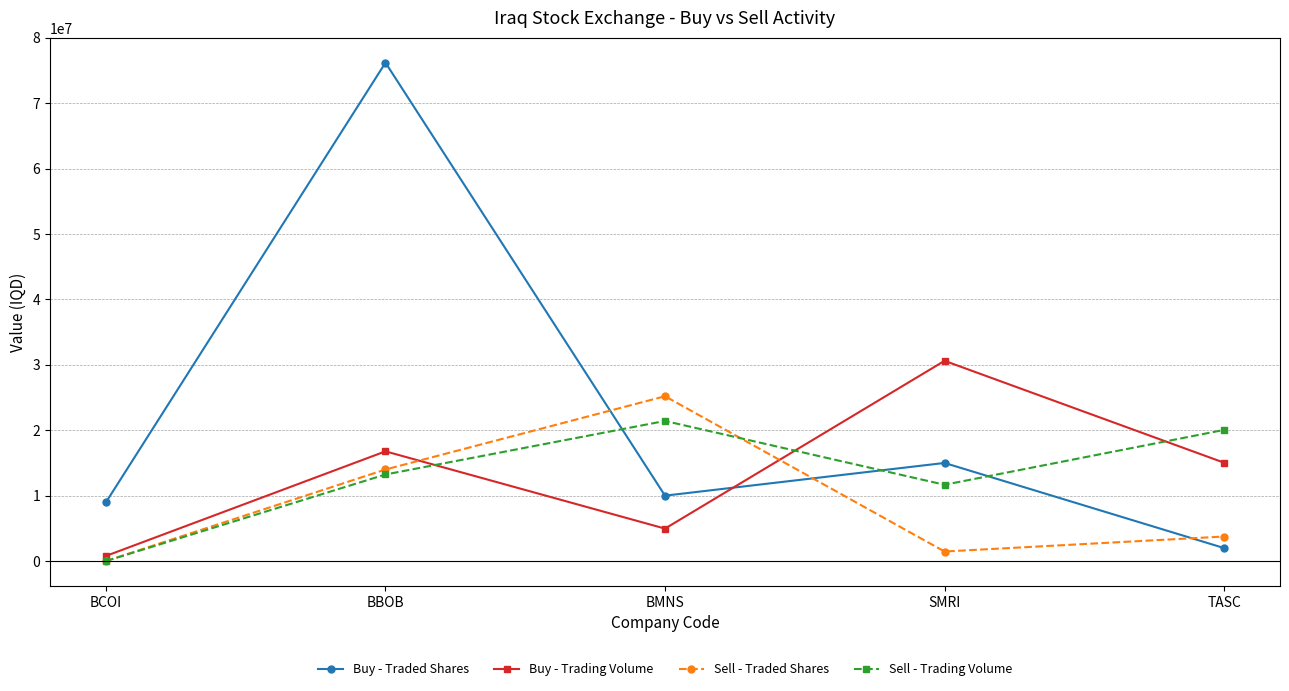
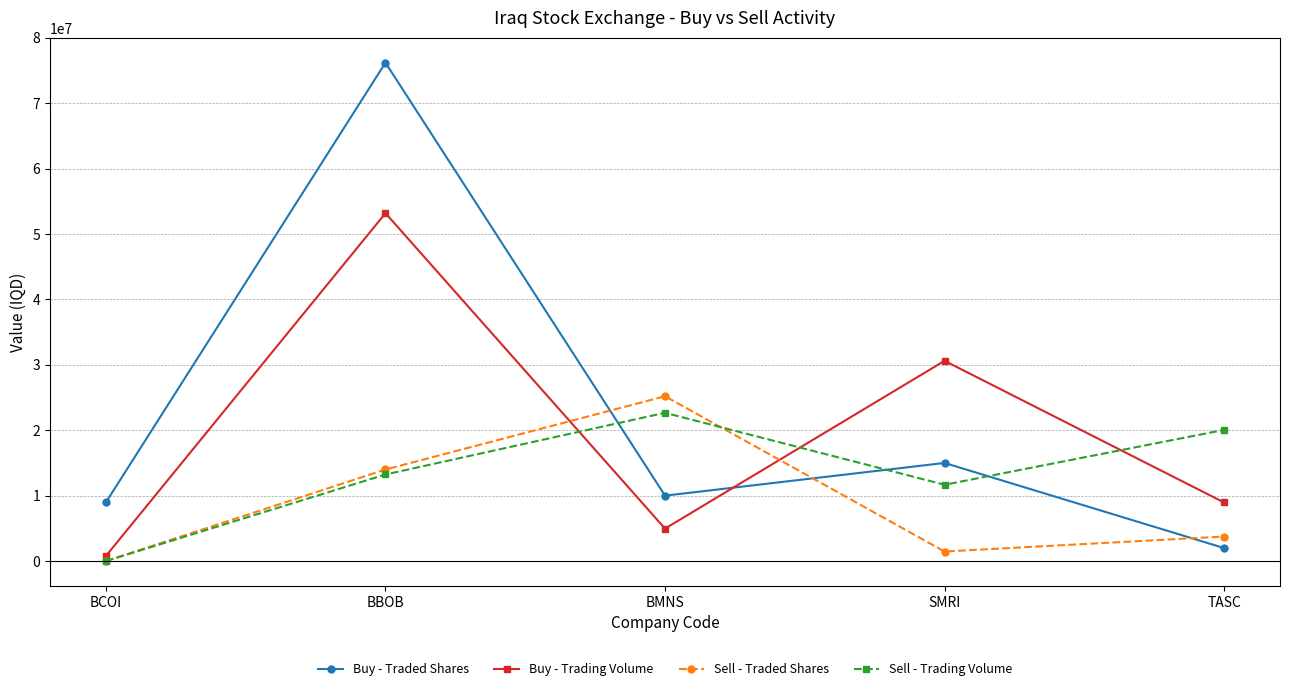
  {
    "Buy - Traded Shares": {
      "BCOI": 9000000,
      "BBOB": 76000000,
      "BMNS": 10000000,
      "SMRI": 15000000,
      "TASC": 2000000
    },
    "Buy - Trading Volume": {
      "BCOI": 1000000,
-     "BBOB": 17000000,
+     "BBOB": 53000000,
      "BMNS": 5000000,
      "SMRI": 31000000,
-     "TASC": 15000000
+     "TASC": 9000000
    },
    "Sell - Traded Shares": {
      "BBOB": 14000000,
      "BMNS": 25000000,
      "SMRI": 1000000,
      "TASC": 4000000
    },
    "Sell - Trading Volume": {
      "BBOB": 13000000,
-     "BMNS": 21000000,
+     "BMNS": 23000000,
      "SMRI": 12000000,
      "TASC": 20000000
    }
  }
